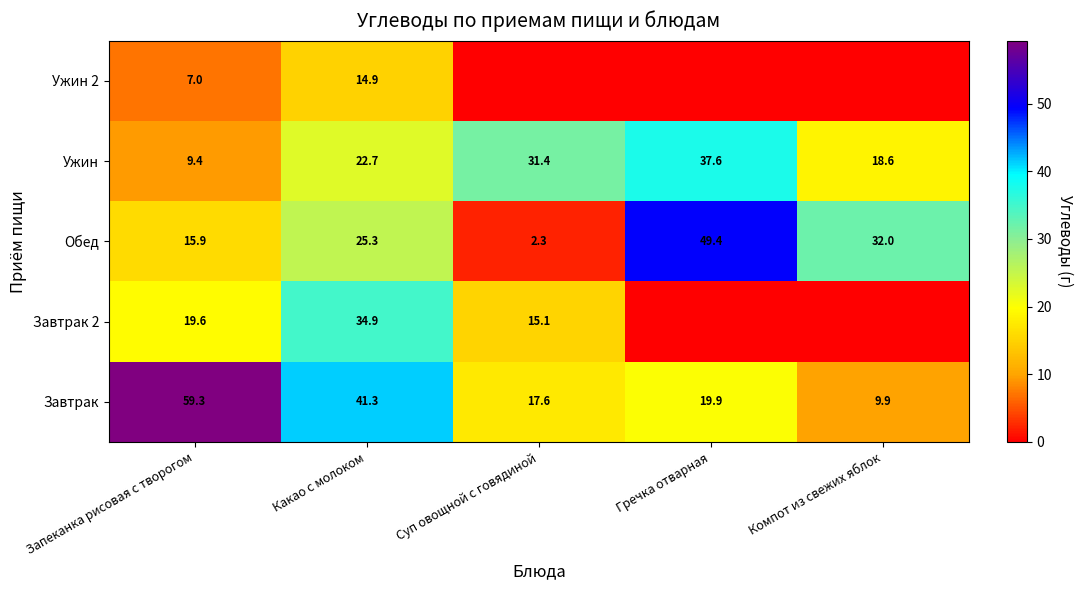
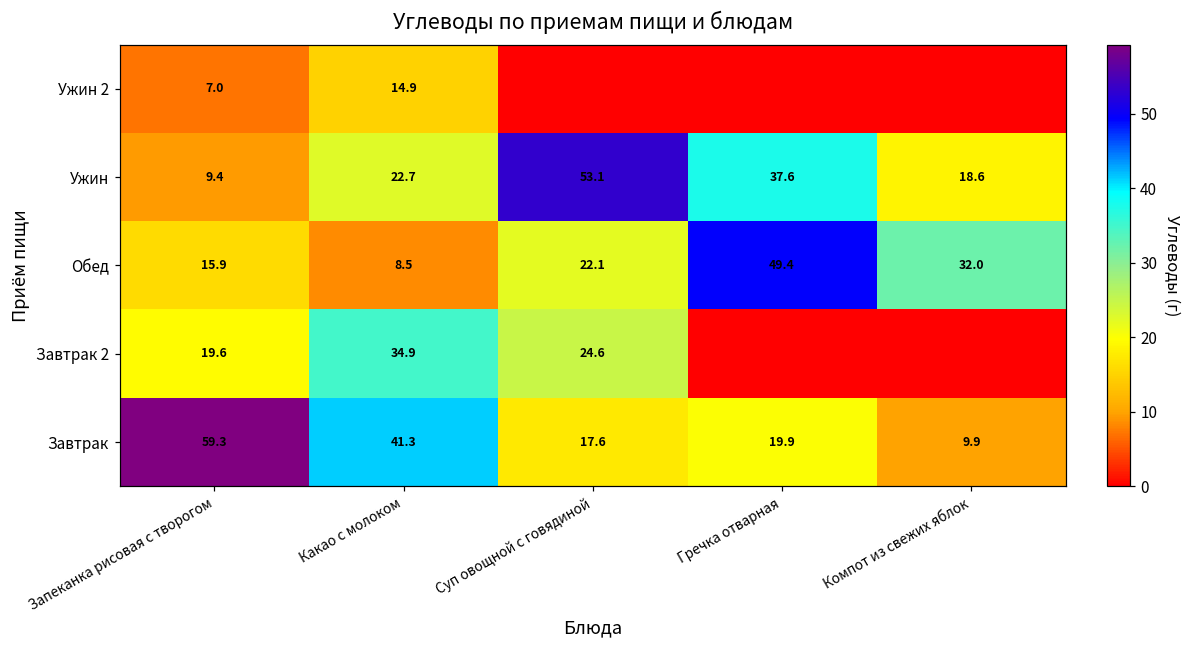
  {
    "Ужин 2": {
      "Запеканка рисовая с творогом": 7.0,
      "Какао с молоком": 14.9
    },
    "Ужин": {
      "Запеканка рисовая с творогом": 9.4,
      "Какао с молоком": 22.7,
-     "Суп овощной с говядиной": 31.4,
+     "Суп овощной с говядиной": 53.1,
      "Гречка отварная": 37.6,
      "Компот из свежих яблок": 18.6
    },
    "Обед": {
      "Запеканка рисовая с творогом": 15.9,
-     "Какао с молоком": 25.3,
-     "Суп овощной с говядиной": 2.3,
+     "Какао с молоком": 8.5,
+     "Суп овощной с говядиной": 22.1,
      "Гречка отварная": 49.4,
      "Компот из свежих яблок": 32.0
    },
    "Завтрак 2": {
      "Запеканка рисовая с творогом": 19.6,
      "Какао с молоком": 34.9,
-     "Суп овощной с говядиной": 15.1
+     "Суп овощной с говядиной": 24.6
    },
    "Завтрак": {
      "Запеканка рисовая с творогом": 59.3,
      "Какао с молоком": 41.3,
      "Суп овощной с говядиной": 17.6,
      "Гречка отварная": 19.9,
      "Компот из свежих яблок": 9.9
    }
  }
